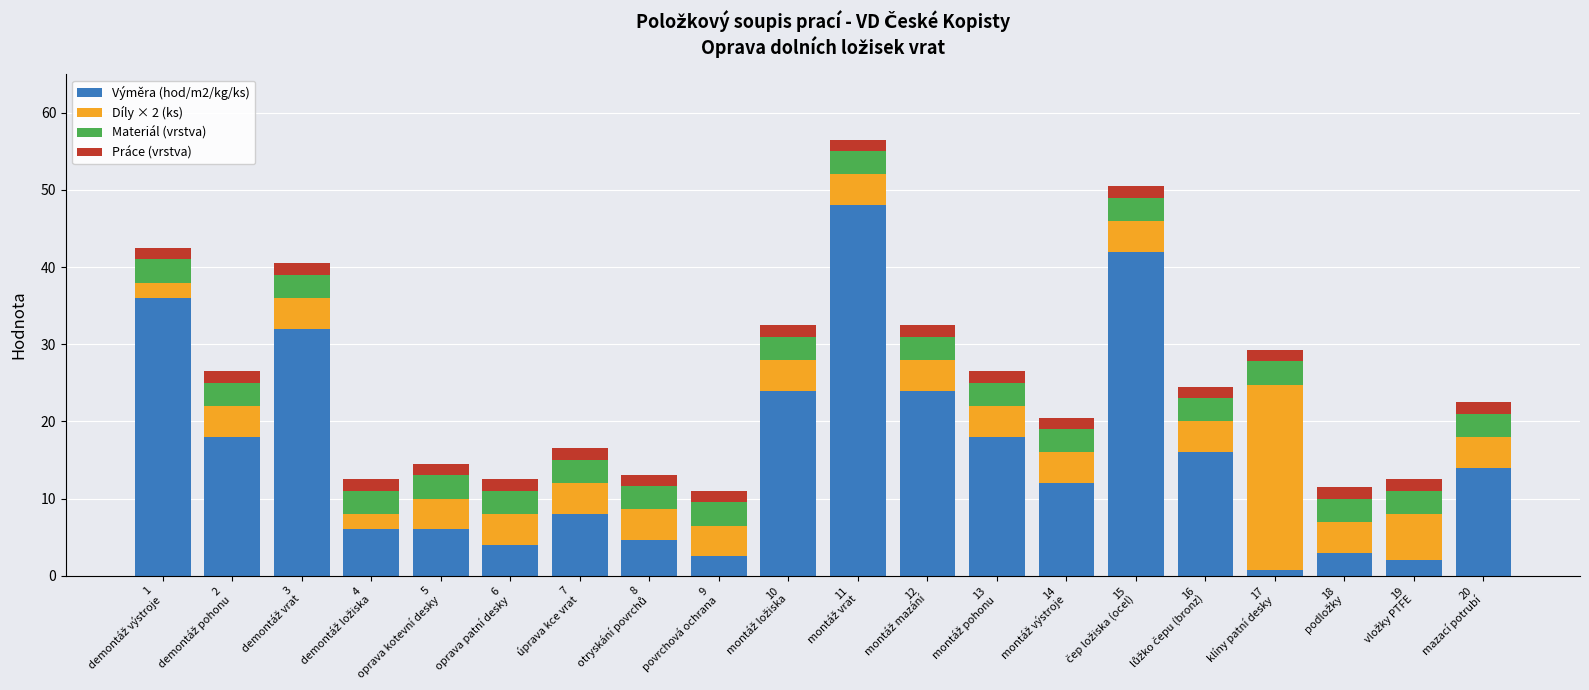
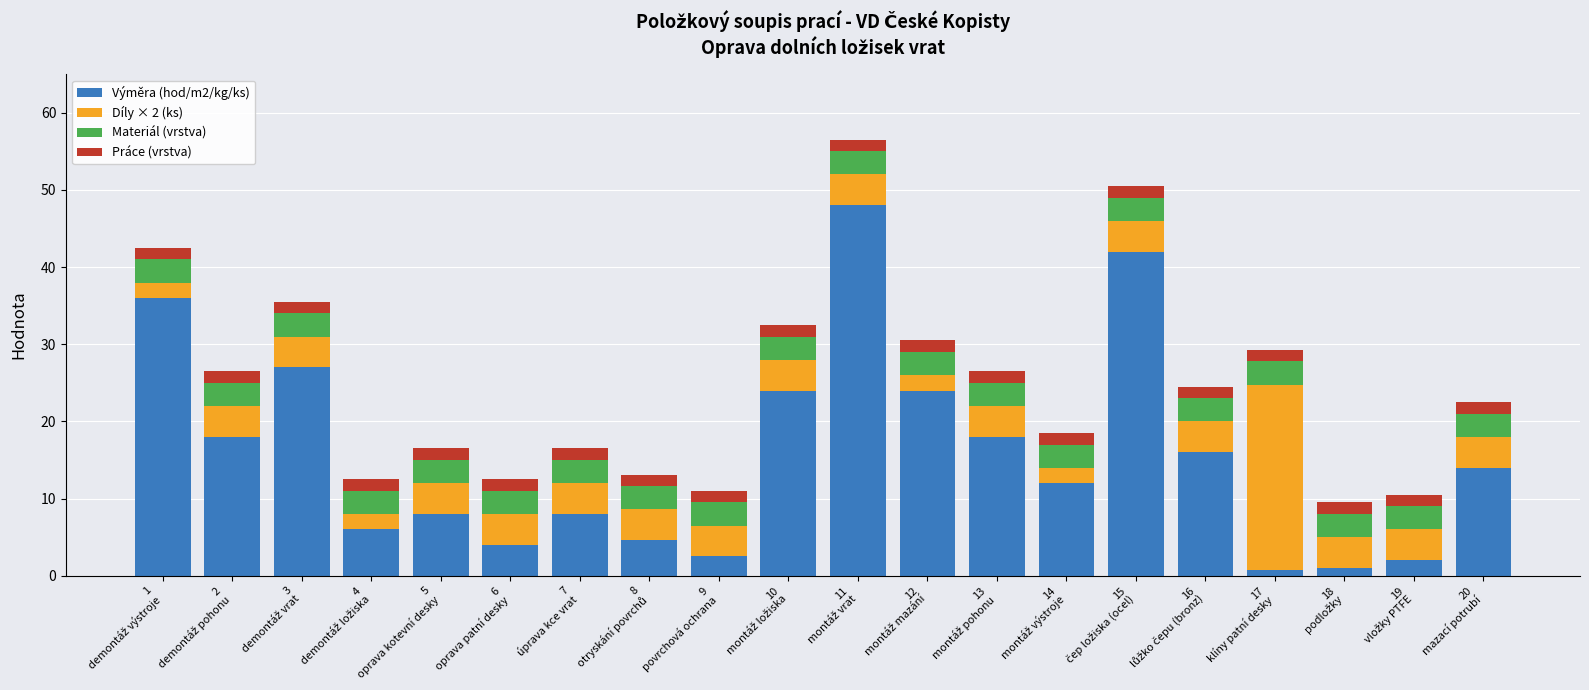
  {
    "Výměra (hod/m2/kg/ks)": {
      "1 demontáž výstroje": 36,
      "2 demontáž pohonu": 18,
-     "3 demontáž vrat": 32,
+     "3 demontáž vrat": 27,
      "4 demontáž ložiska": 6,
-     "5 oprava kotevní desky": 6,
+     "5 oprava kotevní desky": 8,
      "6 oprava patní desky": 4,
      "7 úprava kce vrat": 8,
      "8 otryskání povrchů": 5,
      "9 povrchová ochrana": 3,
      "10 montáž ložiska": 24,
      "11 montáž vrat": 48,
      "12 montáž mazání": 24,
      "13 montáž pohonu": 18,
      "14 montáž výstroje": 12,
      "15 čep ložiska (ocel)": 42,
      "16 lůžko čepu (bronz)": 16,
      "17 klíny patní desky": 1,
-     "18 podložky": 3,
+     "18 podložky": 1,
      "19 vložky PTFE": 2,
      "20 mazací potrubí": 14
    },
    "Díly × 2 (ks)": {
      "1 demontáž výstroje": 2,
      "2 demontáž pohonu": 4,
      "3 demontáž vrat": 4,
      "4 demontáž ložiska": 2,
      "5 oprava kotevní desky": 4,
      "6 oprava patní desky": 4,
      "7 úprava kce vrat": 4,
      "8 otryskání povrchů": 4,
      "9 povrchová ochrana": 4,
      "10 montáž ložiska": 4,
      "11 montáž vrat": 4,
-     "12 montáž mazání": 4,
+     "12 montáž mazání": 2,
      "13 montáž pohonu": 4,
-     "14 montáž výstroje": 4,
+     "14 montáž výstroje": 2,
      "15 čep ložiska (ocel)": 4,
      "16 lůžko čepu (bronz)": 4,
      "17 klíny patní desky": 24,
      "18 podložky": 4,
-     "19 vložky PTFE": 6,
+     "19 vložky PTFE": 4,
      "20 mazací potrubí": 4
    },
    "Materiál (vrstva)": {
      "1 demontáž výstroje": 3,
      "2 demontáž pohonu": 3,
      "3 demontáž vrat": 3,
      "4 demontáž ložiska": 3,
      "5 oprava kotevní desky": 3,
      "6 oprava patní desky": 3,
      "7 úprava kce vrat": 3,
      "8 otryskání povrchů": 3,
      "9 povrchová ochrana": 3,
      "10 montáž ložiska": 3,
      "11 montáž vrat": 3,
      "12 montáž mazání": 3,
      "13 montáž pohonu": 3,
      "14 montáž výstroje": 3,
      "15 čep ložiska (ocel)": 3,
      "16 lůžko čepu (bronz)": 3,
      "17 klíny patní desky": 3,
      "18 podložky": 3,
      "19 vložky PTFE": 3,
      "20 mazací potrubí": 3
    },
    "Práce (vrstva)": {
      "1 demontáž výstroje": 2,
      "2 demontáž pohonu": 2,
      "3 demontáž vrat": 2,
      "4 demontáž ložiska": 2,
      "5 oprava kotevní desky": 2,
      "6 oprava patní desky": 2,
      "7 úprava kce vrat": 2,
      "8 otryskání povrchů": 2,
      "9 povrchová ochrana": 2,
      "10 montáž ložiska": 2,
      "11 montáž vrat": 2,
      "12 montáž mazání": 2,
      "13 montáž pohonu": 2,
      "14 montáž výstroje": 2,
      "15 čep ložiska (ocel)": 2,
      "16 lůžko čepu (bronz)": 2,
      "17 klíny patní desky": 2,
      "18 podložky": 2,
      "19 vložky PTFE": 2,
      "20 mazací potrubí": 2
    }
  }
